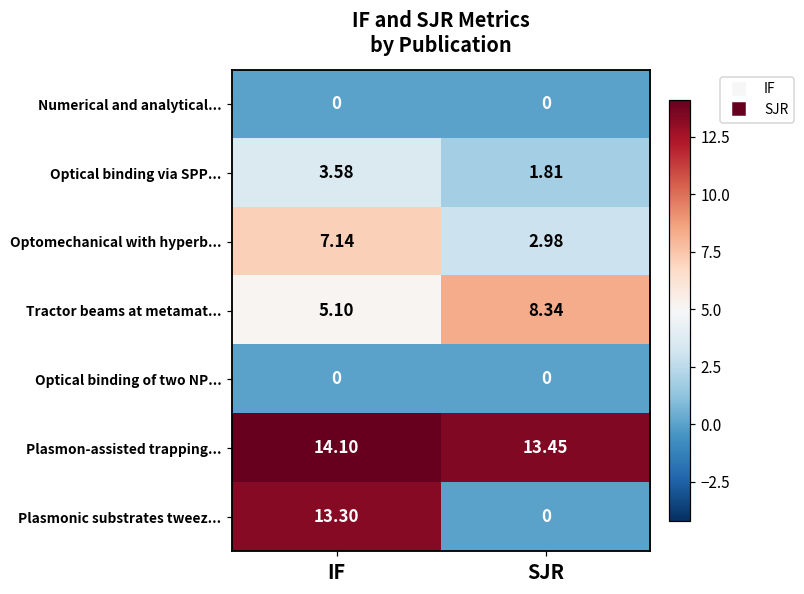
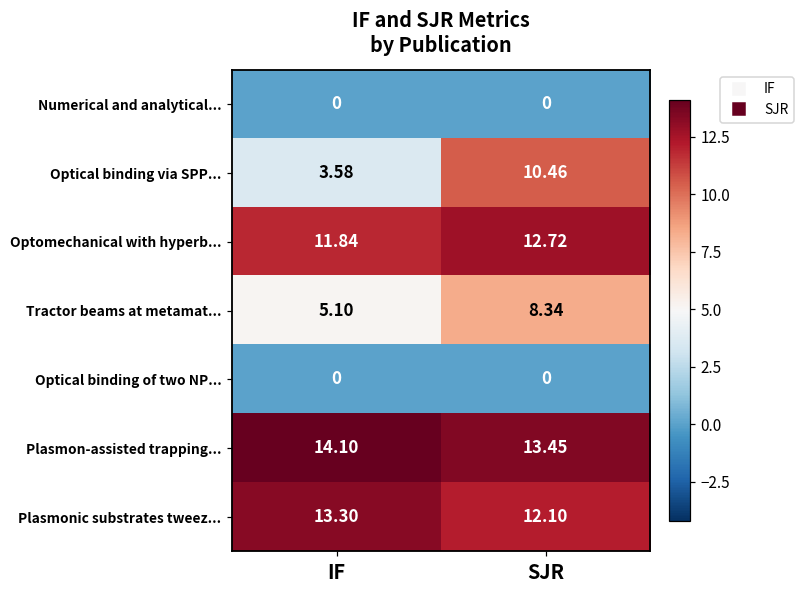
  {
    "Numerical and analytical...": {
      "IF": 0,
      "SJR": 0
    },
    "Optical binding via SPP...": {
      "IF": 3.58,
-     "SJR": 1.81
+     "SJR": 10.46
    },
    "Optomechanical with hyperb...": {
-     "IF": 7.14,
-     "SJR": 2.98
+     "IF": 11.84,
+     "SJR": 12.72
    },
    "Tractor beams at metamat...": {
      "IF": 5.10,
      "SJR": 8.34
    },
    "Optical binding of two NP...": {
      "IF": 0,
      "SJR": 0
    },
    "Plasmon-assisted trapping...": {
      "IF": 14.10,
      "SJR": 13.45
    },
    "Plasmonic substrates tweez...": {
      "IF": 13.30,
-     "SJR": 0
+     "SJR": 12.10
    }
  }
